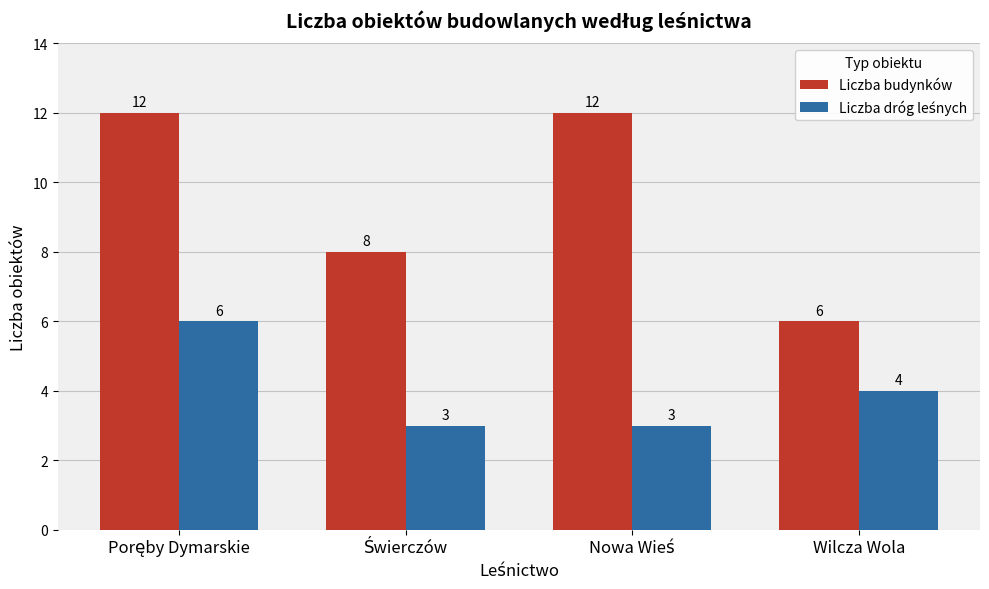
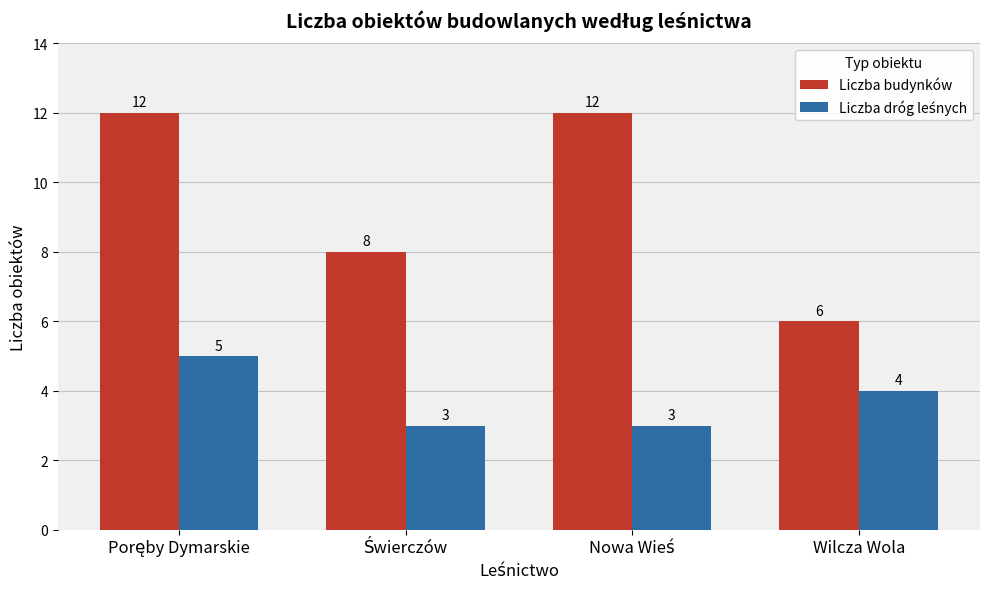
  {
    "Liczba budynków": {
      "Poręby Dymarskie": 12,
      "Świerczów": 8,
      "Nowa Wieś": 12,
      "Wilcza Wola": 6
    },
    "Liczba dróg leśnych": {
-     "Poręby Dymarskie": 6,
+     "Poręby Dymarskie": 5,
      "Świerczów": 3,
      "Nowa Wieś": 3,
      "Wilcza Wola": 4
    }
  }
